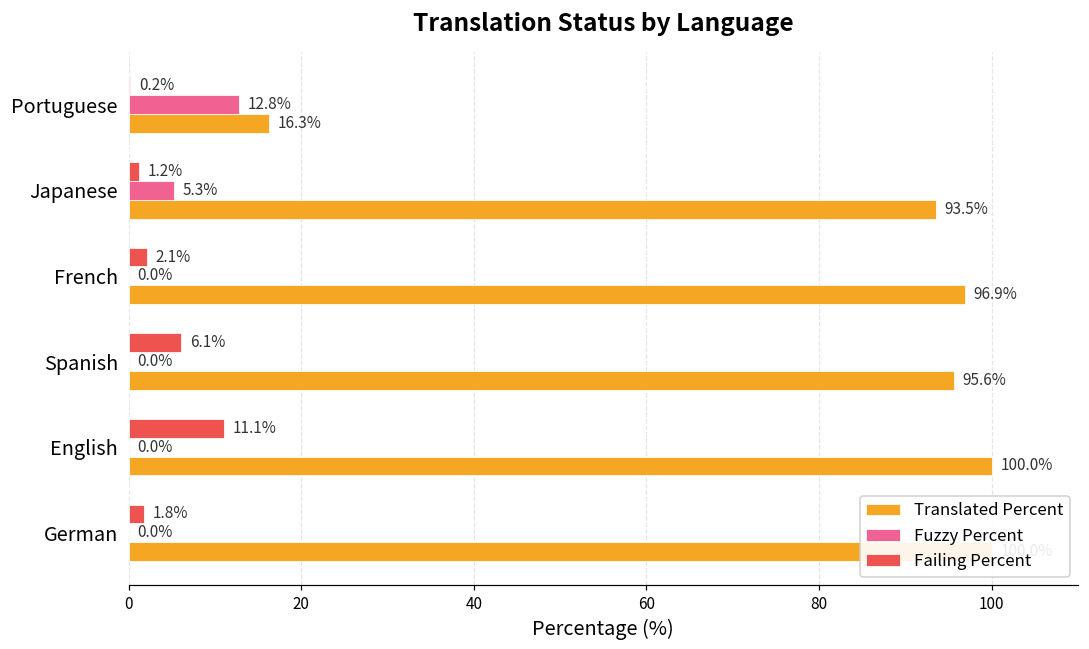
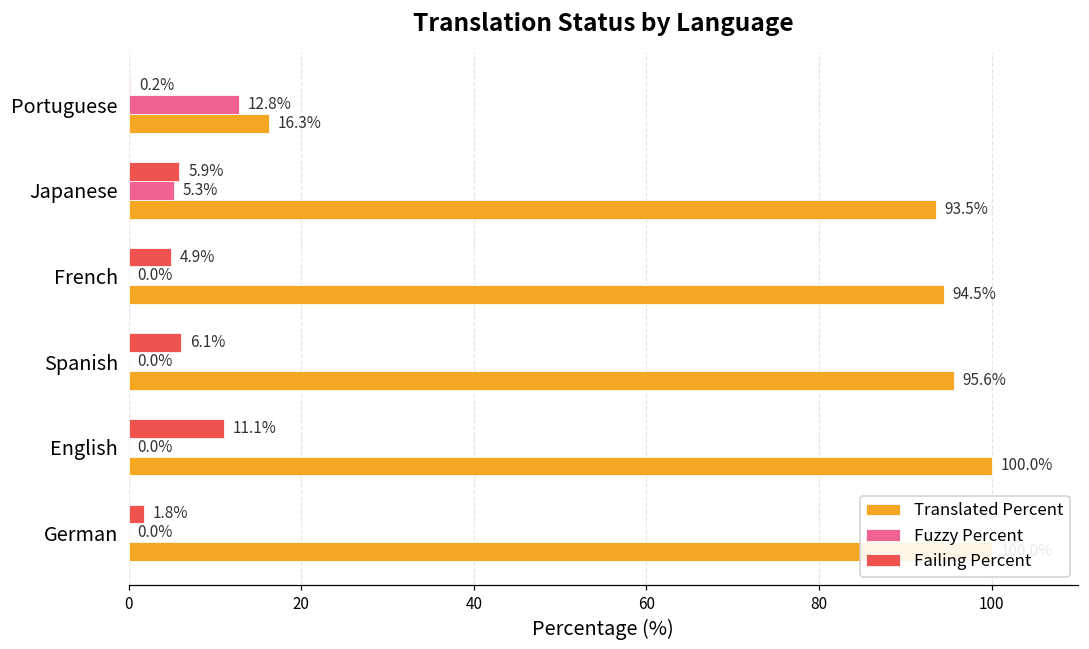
  {
    "Translated Percent": {
      "Portuguese": "16.3%",
      "Japanese": "93.5%",
-     "French": "96.9%",
+     "French": "94.5%",
      "Spanish": "95.6%",
      "English": "100.0%"
    },
    "Fuzzy Percent": {
      "Portuguese": "12.8%",
      "Japanese": "5.3%",
      "French": "0.0%",
      "Spanish": "0.0%",
      "English": "0.0%",
      "German": "0.0%"
    },
    "Failing Percent": {
      "Portuguese": "0.2%",
-     "Japanese": "1.2%",
-     "French": "2.1%",
+     "Japanese": "5.9%",
+     "French": "4.9%",
      "Spanish": "6.1%",
      "English": "11.1%",
      "German": "1.8%"
    }
  }
